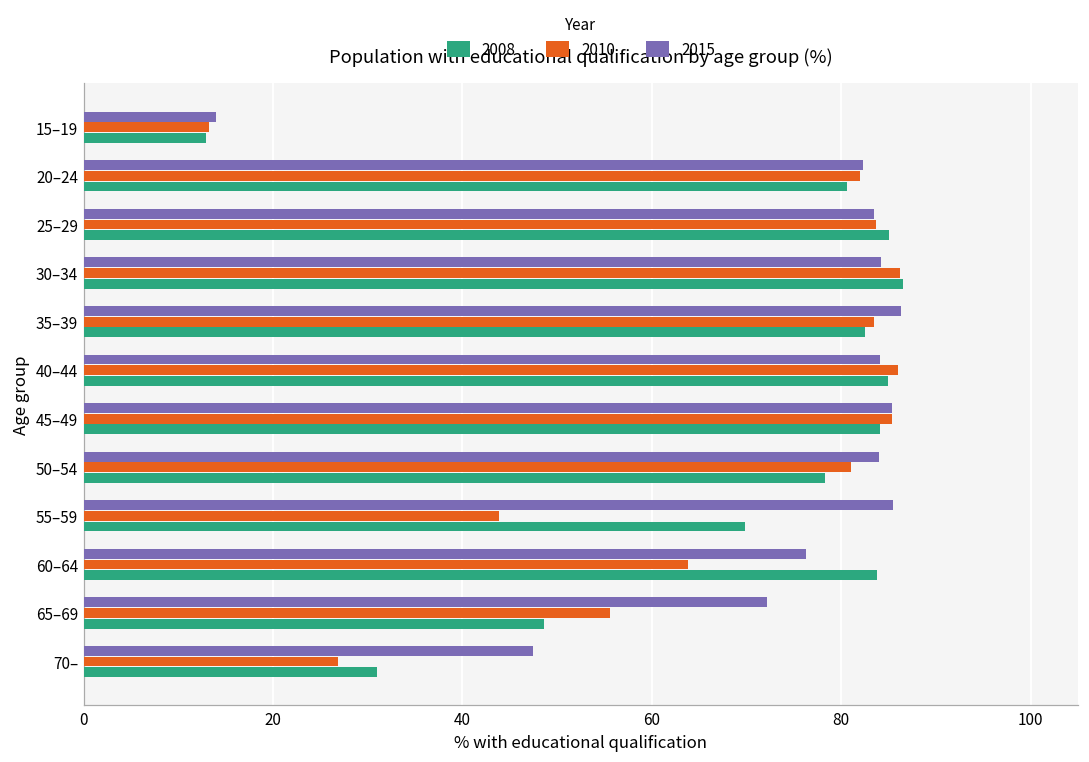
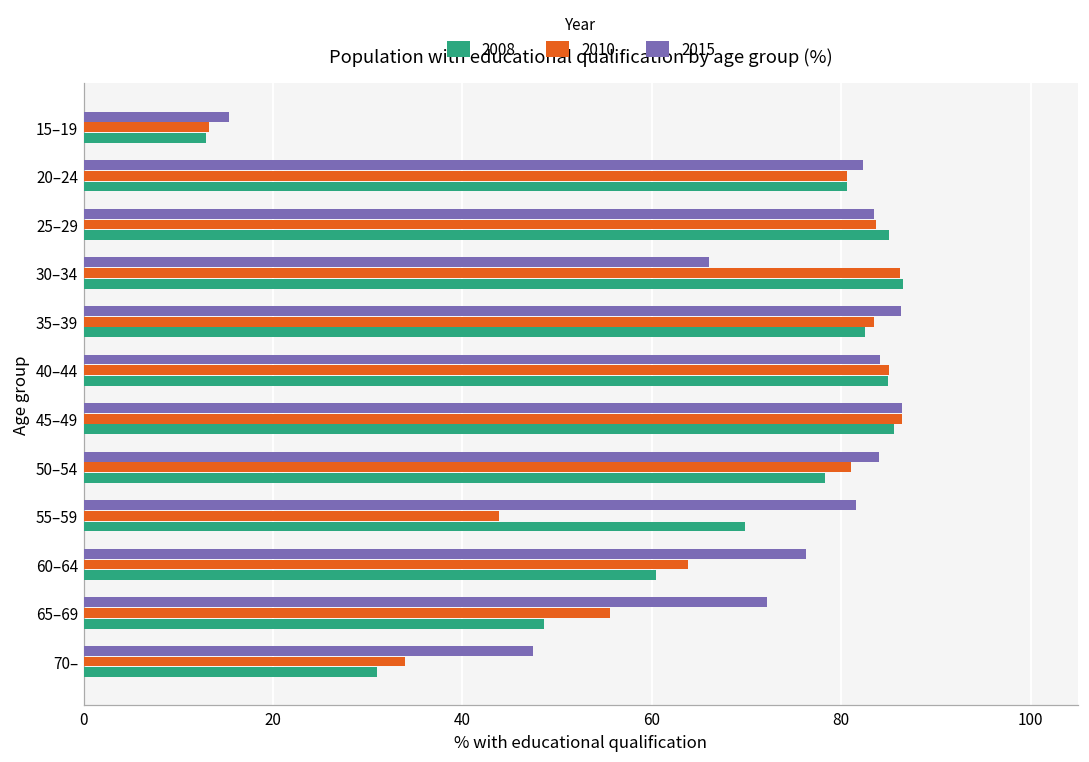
  {
    "2008": {
      "15–19": 13,
      "20–24": 81,
      "25–29": 85,
      "30–34": 87,
      "35–39": 82,
      "40–44": 85,
-     "45–49": 84,
+     "45–49": 86,
      "50–54": 78,
      "55–59": 70,
-     "60–64": 84,
+     "60–64": 60,
      "65–69": 49,
      "70–": 31
    },
    "2010": {
      "15–19": 13,
-     "20–24": 82,
+     "20–24": 81,
      "25–29": 84,
      "30–34": 86,
      "35–39": 83,
-     "40–44": 86,
-     "45–49": 85,
+     "40–44": 85,
+     "45–49": 86,
      "50–54": 81,
      "55–59": 44,
      "60–64": 64,
      "65–69": 56,
-     "70–": 27
+     "70–": 34
    },
    "2015": {
-     "15–19": 14,
+     "15–19": 15,
      "20–24": 82,
      "25–29": 84,
-     "30–34": 84,
+     "30–34": 66,
      "35–39": 86,
      "40–44": 84,
-     "45–49": 85,
+     "45–49": 86,
      "50–54": 84,
-     "55–59": 85,
+     "55–59": 82,
      "60–64": 76,
      "65–69": 72,
      "70–": 48
    }
  }
